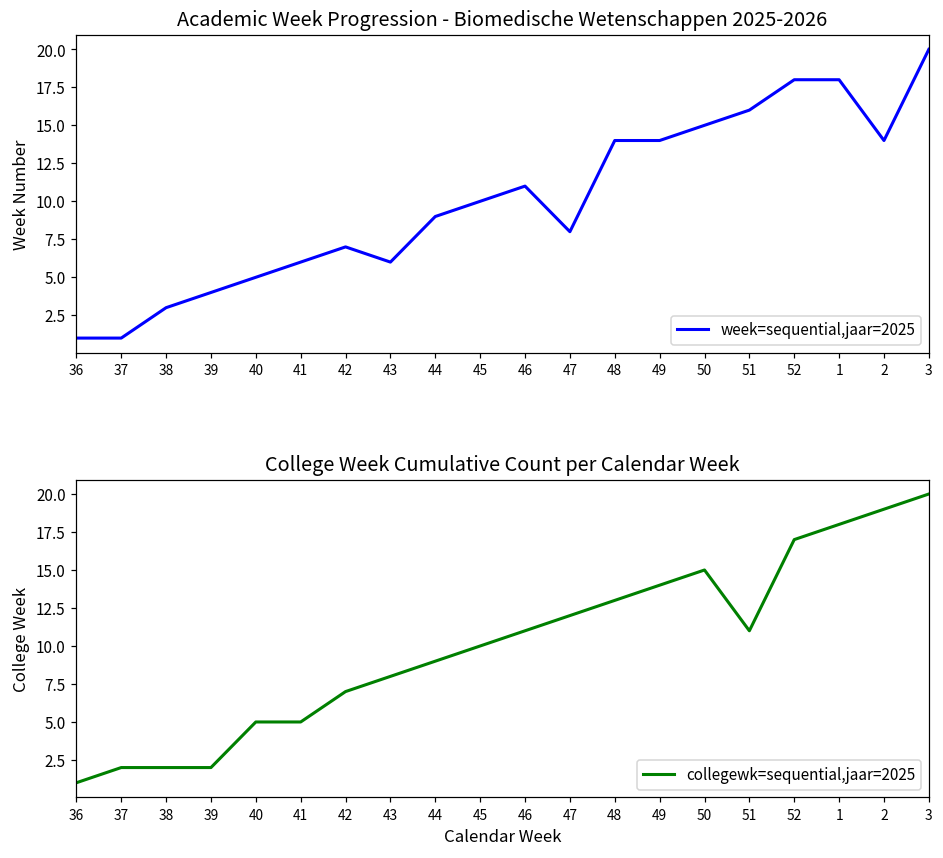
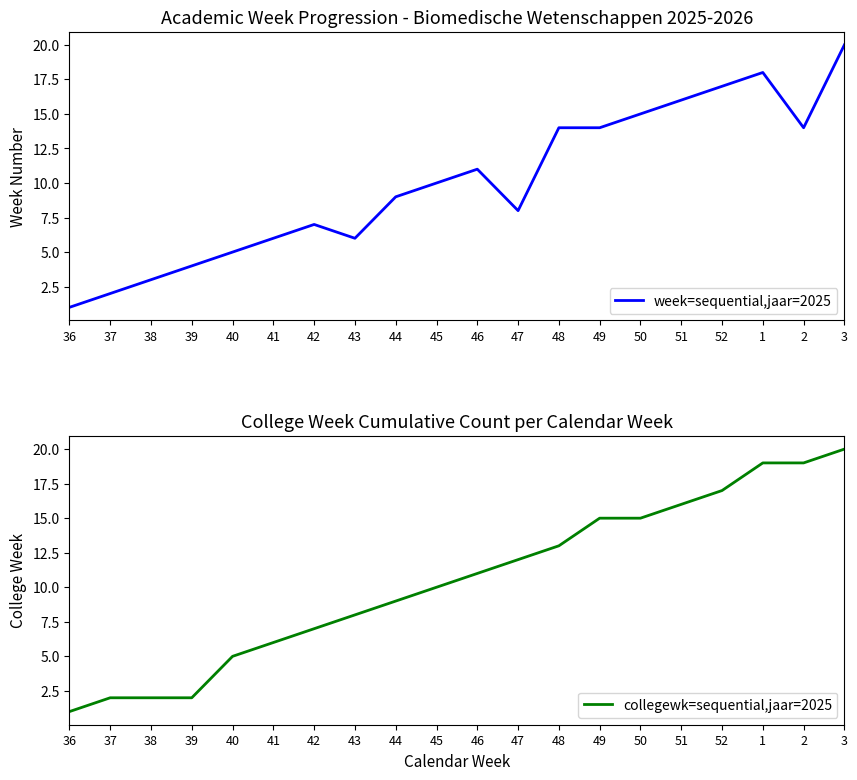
  {
    "Academic Week Progression - Biomedische Wetenschappen 2025-2026": {
      "36": 1,
-     "37": 1,
+     "37": 2,
      "38": 3,
      "39": 4,
      "40": 5,
      "41": 6,
      "42": 7,
      "43": 6,
      "44": 9,
      "45": 10,
      "46": 11,
      "47": 8,
      "48": 14,
      "49": 14,
      "50": 15,
      "51": 16,
-     "52": 18,
+     "52": 17,
      "1": 18,
      "2": 14,
      "3": 20
    },
    "College Week Cumulative Count per Calendar Week": {
      "36": 1,
      "37": 2,
      "38": 2,
      "39": 2,
      "40": 5,
-     "41": 5,
+     "41": 6,
      "42": 7,
      "43": 8,
      "44": 9,
      "45": 10,
      "46": 11,
      "47": 12,
      "48": 13,
-     "49": 14,
+     "49": 15,
      "50": 15,
-     "51": 11,
+     "51": 16,
      "52": 17,
-     "1": 18,
+     "1": 19,
      "2": 19,
      "3": 20
    }
  }
